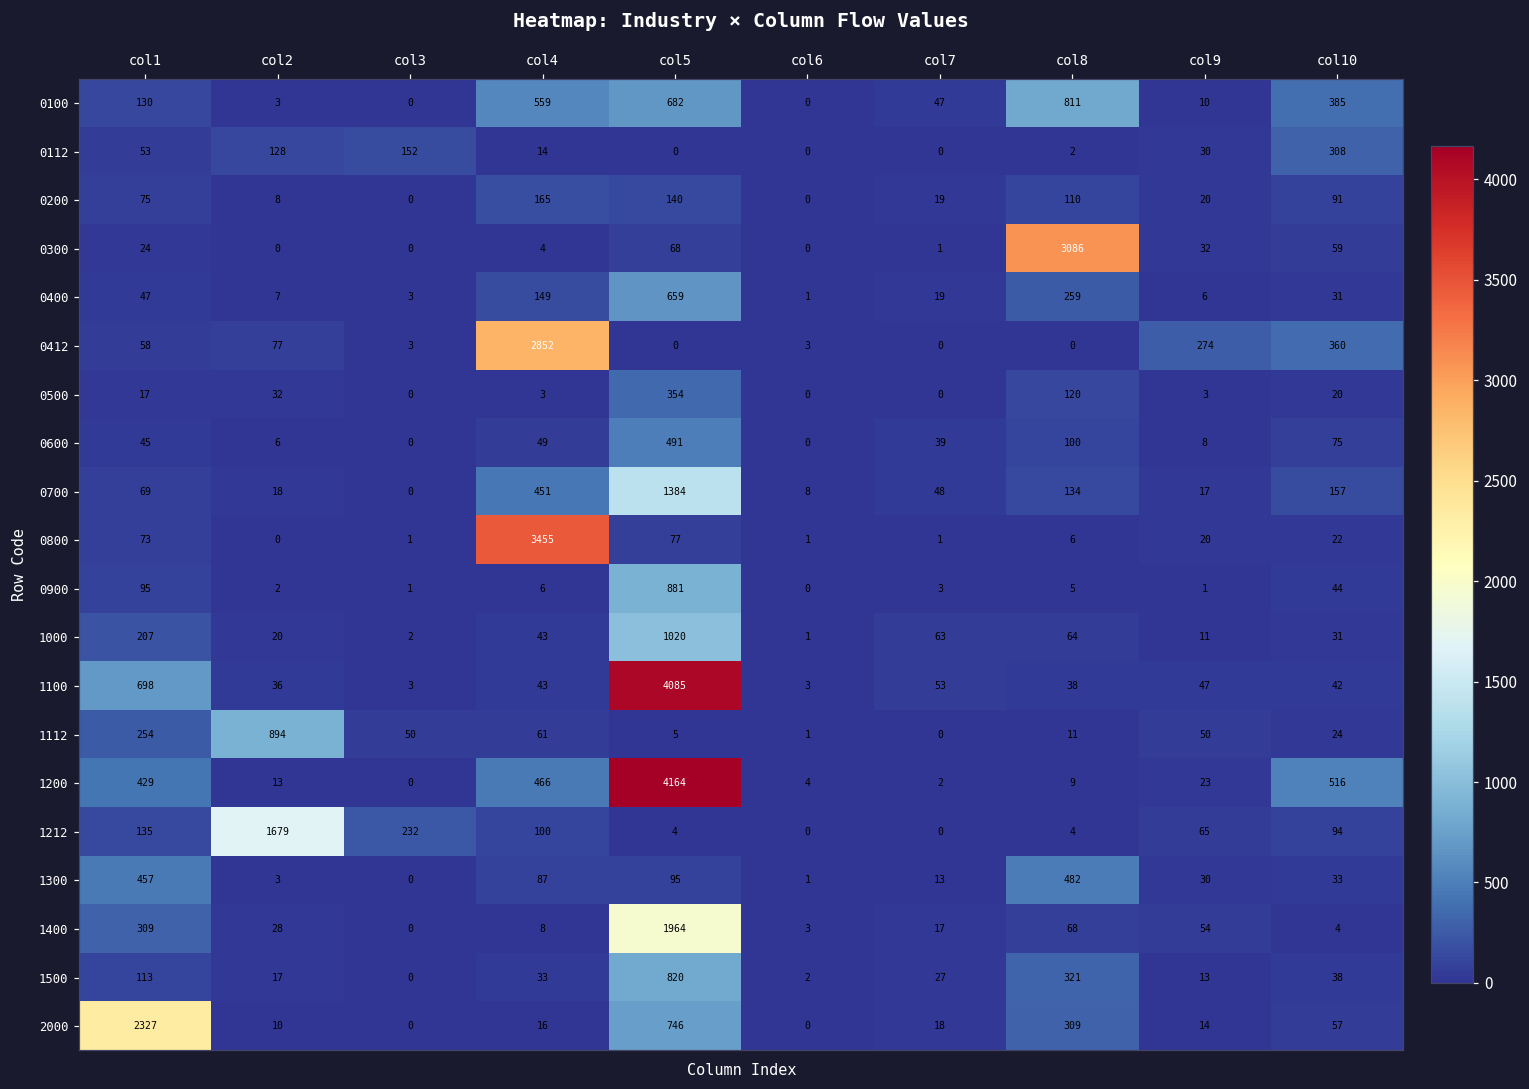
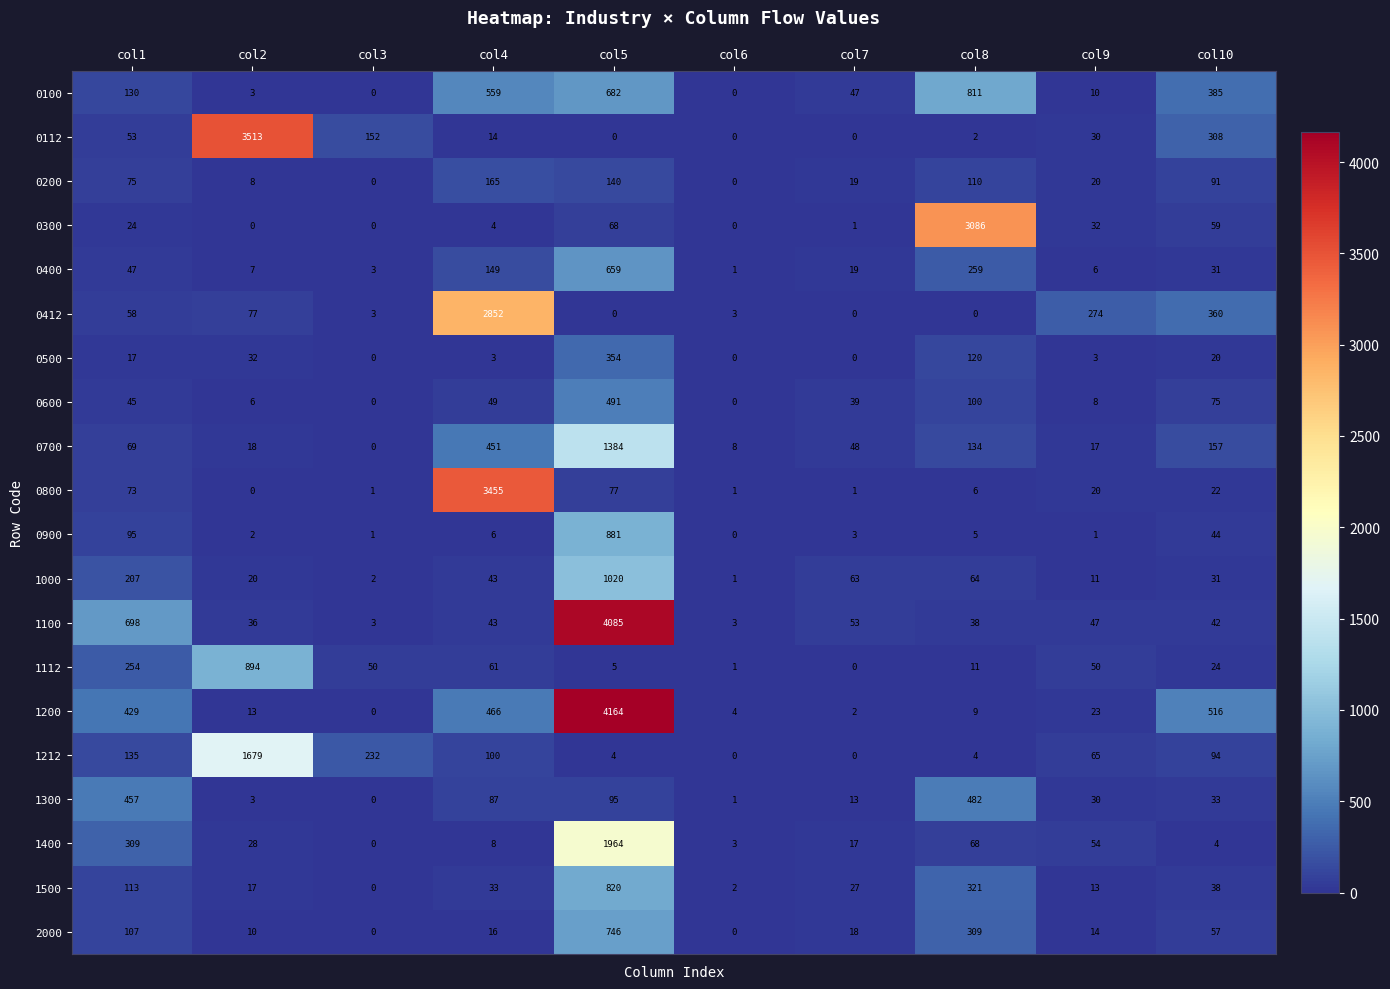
  {
    "0100": {
      "col1": 130,
      "col2": 3,
      "col3": 0,
      "col4": 559,
      "col5": 682,
      "col6": 0,
      "col7": 47,
      "col8": 811,
      "col9": 10,
      "col10": 385
    },
    "0112": {
      "col1": 53,
-     "col2": 128,
+     "col2": 3513,
      "col3": 152,
      "col4": 14,
      "col5": 0,
      "col6": 0,
      "col7": 0,
      "col8": 2,
      "col9": 30,
      "col10": 308
    },
    "0200": {
      "col1": 75,
      "col2": 8,
      "col3": 0,
      "col4": 165,
      "col5": 140,
      "col6": 0,
      "col7": 19,
      "col8": 110,
      "col9": 20,
      "col10": 91
    },
    "0300": {
      "col1": 24,
      "col2": 0,
      "col3": 0,
      "col4": 4,
      "col5": 68,
      "col6": 0,
      "col7": 1,
      "col8": 3086,
      "col9": 32,
      "col10": 59
    },
    "0400": {
      "col1": 47,
      "col2": 7,
      "col3": 3,
      "col4": 149,
      "col5": 659,
      "col6": 1,
      "col7": 19,
      "col8": 259,
      "col9": 6,
      "col10": 31
    },
    "0412": {
      "col1": 58,
      "col2": 77,
      "col3": 3,
      "col4": 2852,
      "col5": 0,
      "col6": 3,
      "col7": 0,
      "col8": 0,
      "col9": 274,
      "col10": 360
    },
    "0500": {
      "col1": 17,
      "col2": 32,
      "col3": 0,
      "col4": 3,
      "col5": 354,
      "col6": 0,
      "col7": 0,
      "col8": 120,
      "col9": 3,
      "col10": 20
    },
    "0600": {
      "col1": 45,
      "col2": 6,
      "col3": 0,
      "col4": 49,
      "col5": 491,
      "col6": 0,
      "col7": 39,
      "col8": 100,
      "col9": 8,
      "col10": 75
    },
    "0700": {
      "col1": 69,
      "col2": 18,
      "col3": 0,
      "col4": 451,
      "col5": 1384,
      "col6": 8,
      "col7": 48,
      "col8": 134,
      "col9": 17,
      "col10": 157
    },
    "0800": {
      "col1": 73,
      "col2": 0,
      "col3": 1,
      "col4": 3455,
      "col5": 77,
      "col6": 1,
      "col7": 1,
      "col8": 6,
      "col9": 20,
      "col10": 22
    },
    "0900": {
      "col1": 95,
      "col2": 2,
      "col3": 1,
      "col4": 6,
      "col5": 881,
      "col6": 0,
      "col7": 3,
      "col8": 5,
      "col9": 1,
      "col10": 44
    },
    "1000": {
      "col1": 207,
      "col2": 20,
      "col3": 2,
      "col4": 43,
      "col5": 1020,
      "col6": 1,
      "col7": 63,
      "col8": 64,
      "col9": 11,
      "col10": 31
    },
    "1100": {
      "col1": 698,
      "col2": 36,
      "col3": 3,
      "col4": 43,
      "col5": 4085,
      "col6": 3,
      "col7": 53,
      "col8": 38,
      "col9": 47,
      "col10": 42
    },
    "1112": {
      "col1": 254,
      "col2": 894,
      "col3": 50,
      "col4": 61,
      "col5": 5,
      "col6": 1,
      "col7": 0,
      "col8": 11,
      "col9": 50,
      "col10": 24
    },
    "1200": {
      "col1": 429,
      "col2": 13,
      "col3": 0,
      "col4": 466,
      "col5": 4164,
      "col6": 4,
      "col7": 2,
      "col8": 9,
      "col9": 23,
      "col10": 516
    },
    "1212": {
      "col1": 135,
      "col2": 1679,
      "col3": 232,
      "col4": 100,
      "col5": 4,
      "col6": 0,
      "col7": 0,
      "col8": 4,
      "col9": 65,
      "col10": 94
    },
    "1300": {
      "col1": 457,
      "col2": 3,
      "col3": 0,
      "col4": 87,
      "col5": 95,
      "col6": 1,
      "col7": 13,
      "col8": 482,
      "col9": 30,
      "col10": 33
    },
    "1400": {
      "col1": 309,
      "col2": 28,
      "col3": 0,
      "col4": 8,
      "col5": 1964,
      "col6": 3,
      "col7": 17,
      "col8": 68,
      "col9": 54,
      "col10": 4
    },
    "1500": {
      "col1": 113,
      "col2": 17,
      "col3": 0,
      "col4": 33,
      "col5": 820,
      "col6": 2,
      "col7": 27,
      "col8": 321,
      "col9": 13,
      "col10": 38
    },
    "2000": {
-     "col1": 2327,
+     "col1": 107,
      "col2": 10,
      "col3": 0,
      "col4": 16,
      "col5": 746,
      "col6": 0,
      "col7": 18,
      "col8": 309,
      "col9": 14,
      "col10": 57
    }
  }
